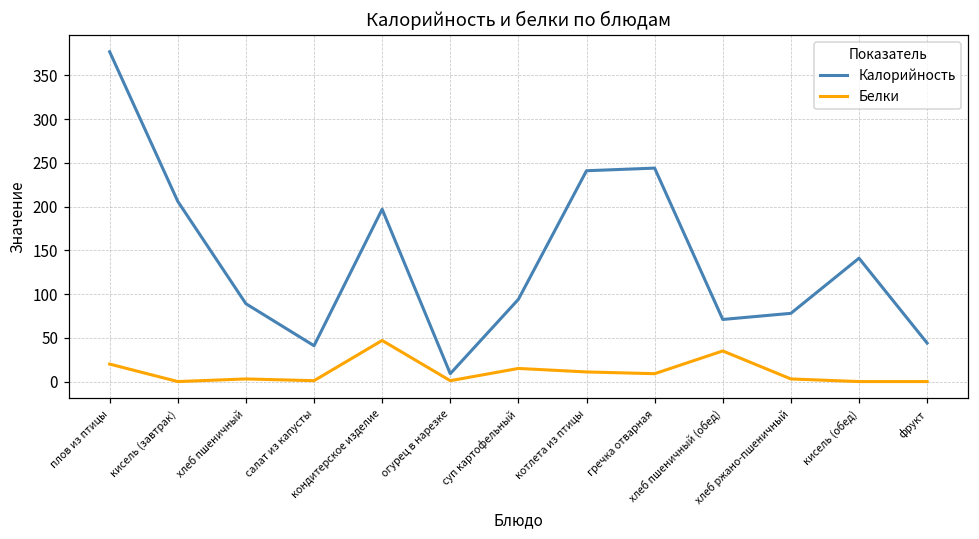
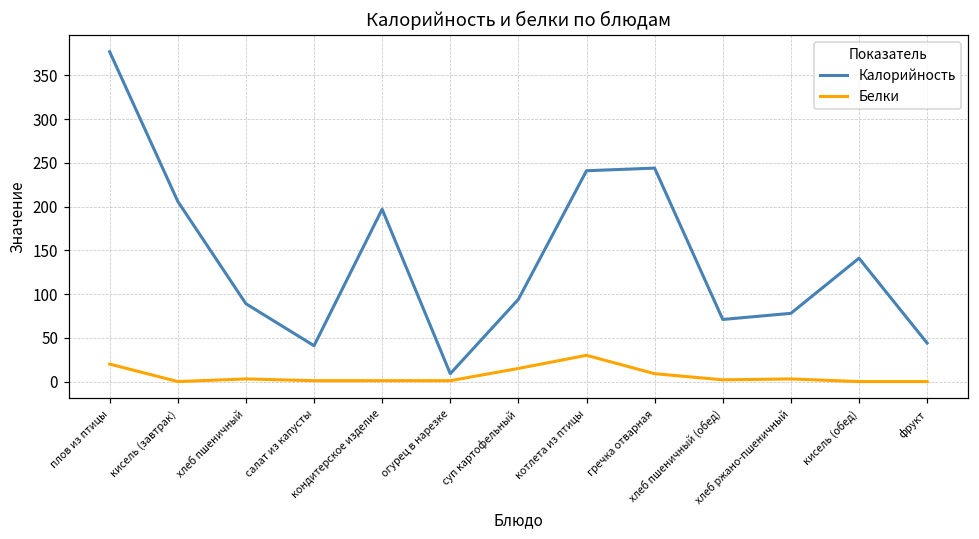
  {
    "Калорийность": {
      "плов из птицы": 380,
      "кисель (завтрак)": 210,
      "хлеб пшеничный": 90,
      "салат из капусты": 40,
      "кондитерское изделие": 200,
      "огурец в нарезке": 10,
      "суп картофельный": 90,
      "котлета из птицы": 240,
      "гречка отварная": 240,
      "хлеб пшеничный (обед)": 70,
      "хлеб ржано-пшеничный": 80,
      "кисель (обед)": 140,
      "фрукт": 40
    },
    "Белки": {
      "плов из птицы": 20,
      "кисель (завтрак)": 0,
      "хлеб пшеничный": 0,
      "салат из капусты": 0,
-     "кондитерское изделие": 50,
+     "кондитерское изделие": 0,
      "огурец в нарезке": 0,
      "суп картофельный": 20,
-     "котлета из птицы": 10,
+     "котлета из птицы": 30,
      "гречка отварная": 10,
-     "хлеб пшеничный (обед)": 40,
+     "хлеб пшеничный (обед)": 0,
      "хлеб ржано-пшеничный": 0,
      "кисель (обед)": 0,
      "фрукт": 0
    }
  }
